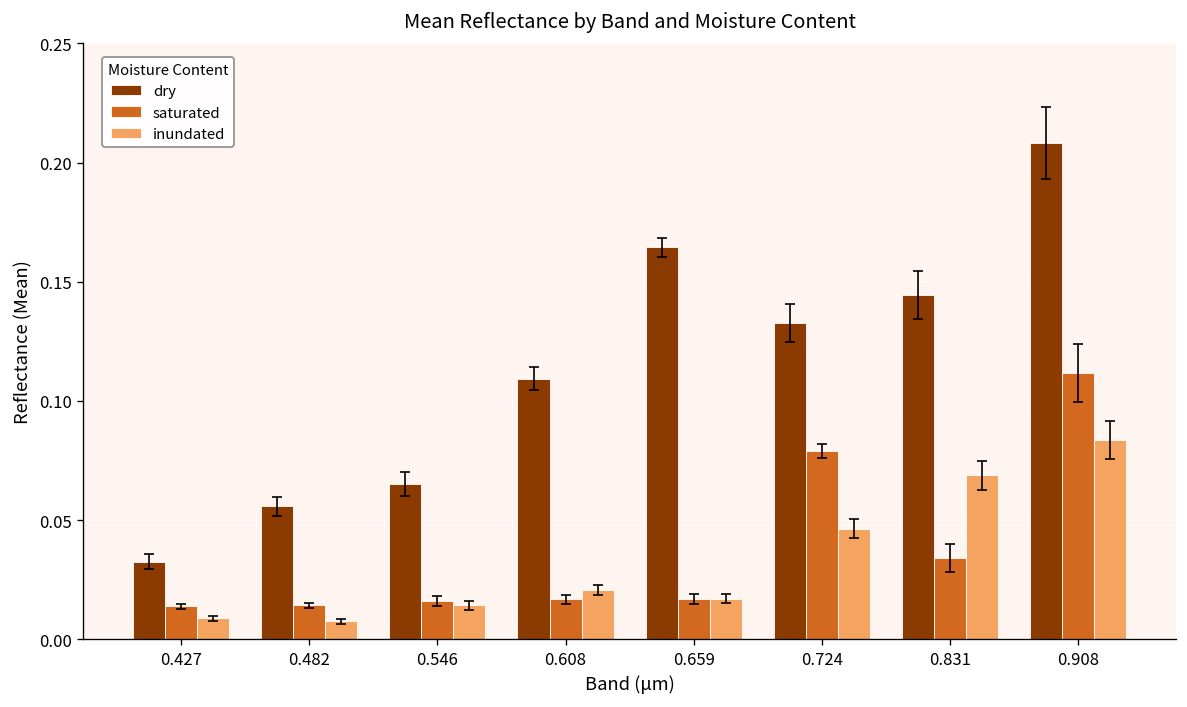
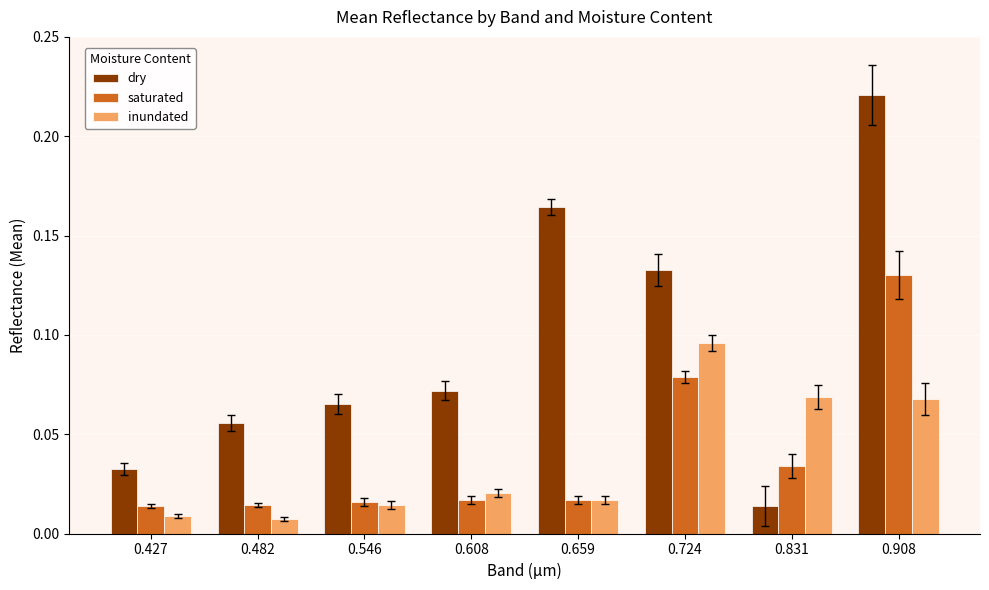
  {
    "dry": {
      "0.427": 0.033,
      "0.482": 0.056,
      "0.546": 0.065,
-     "0.608": 0.109,
+     "0.608": 0.072,
      "0.659": 0.164,
      "0.724": 0.133,
-     "0.831": 0.144,
-     "0.908": 0.208
+     "0.831": 0.014,
+     "0.908": 0.221
    },
    "saturated": {
      "0.427": 0.014,
      "0.482": 0.014,
      "0.546": 0.016,
      "0.608": 0.017,
      "0.659": 0.017,
      "0.724": 0.079,
      "0.831": 0.034,
-     "0.908": 0.112
+     "0.908": 0.130
    },
    "inundated": {
      "0.427": 0.009,
      "0.482": 0.008,
      "0.546": 0.014,
      "0.608": 0.021,
      "0.659": 0.017,
-     "0.724": 0.046,
+     "0.724": 0.096,
      "0.831": 0.069,
-     "0.908": 0.084
+     "0.908": 0.068
    }
  }
